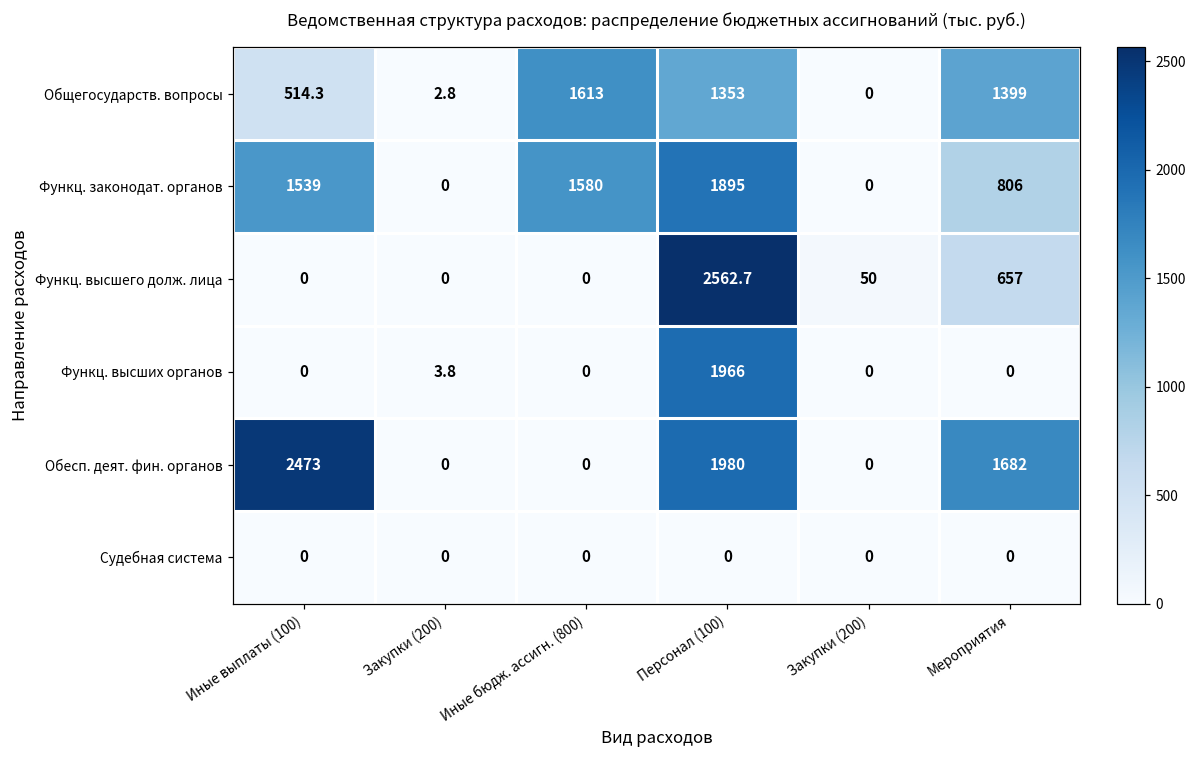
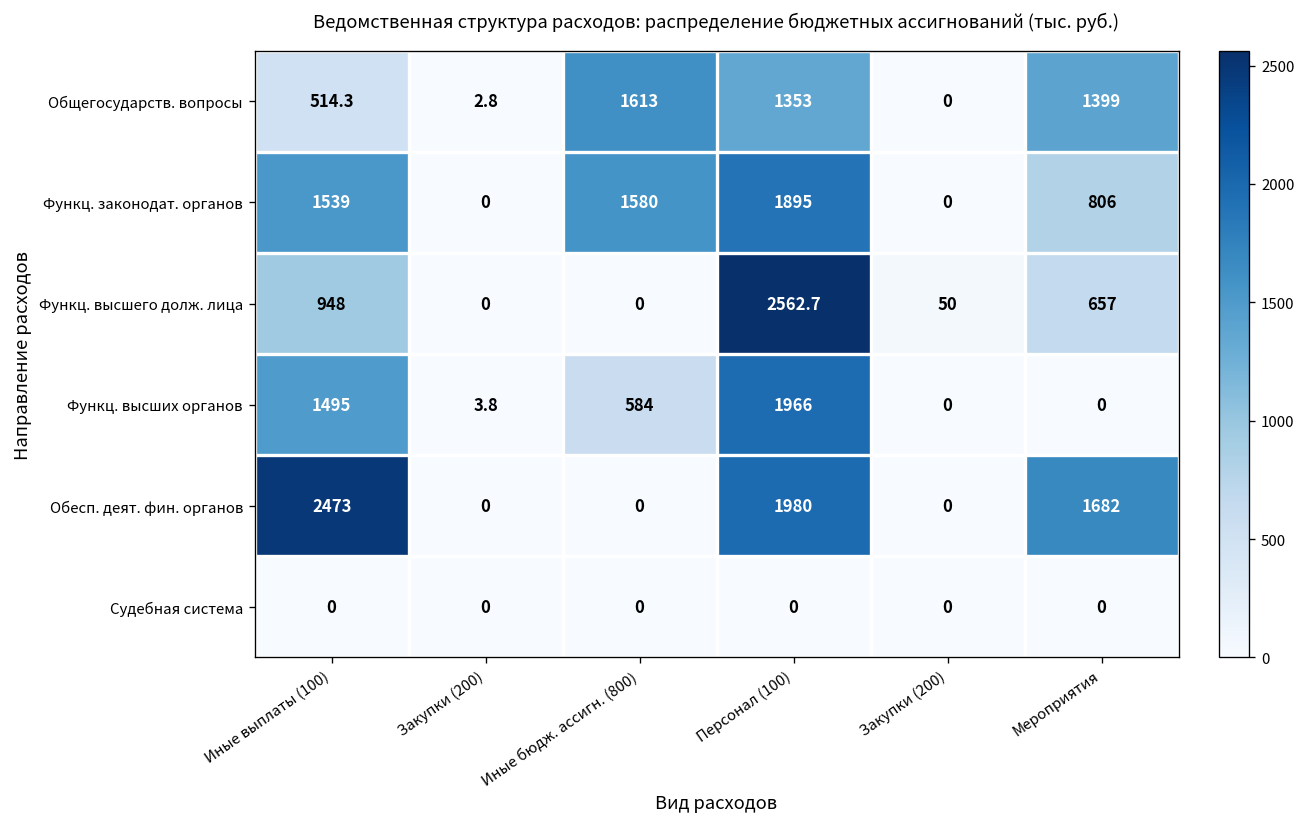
  {
    "Общегосударств. вопросы": {
      "Иные выплаты (100)": 514.3,
      "Иные бюдж. ассигн. (800)": 1613,
      "Персонал (100)": 1353,
      "Мероприятия": 1399
    },
    "Функц. законодат. органов": {
      "Иные выплаты (100)": 1539,
      "Иные бюдж. ассигн. (800)": 1580,
      "Персонал (100)": 1895,
      "Мероприятия": 806
    },
    "Функц. высшего долж. лица": {
-     "Иные выплаты (100)": 0,
+     "Иные выплаты (100)": 948,
      "Иные бюдж. ассигн. (800)": 0,
      "Персонал (100)": 2562.7,
      "Мероприятия": 657
    },
    "Функц. высших органов": {
-     "Иные выплаты (100)": 0,
-     "Иные бюдж. ассигн. (800)": 0,
+     "Иные выплаты (100)": 1495,
+     "Иные бюдж. ассигн. (800)": 584,
      "Персонал (100)": 1966,
      "Мероприятия": 0
    },
    "Обесп. деят. фин. органов": {
      "Иные выплаты (100)": 2473,
      "Иные бюдж. ассигн. (800)": 0,
      "Персонал (100)": 1980,
      "Мероприятия": 1682
    },
    "Судебная система": {
      "Иные выплаты (100)": 0,
      "Иные бюдж. ассигн. (800)": 0,
      "Персонал (100)": 0,
      "Мероприятия": 0
    }
  }
